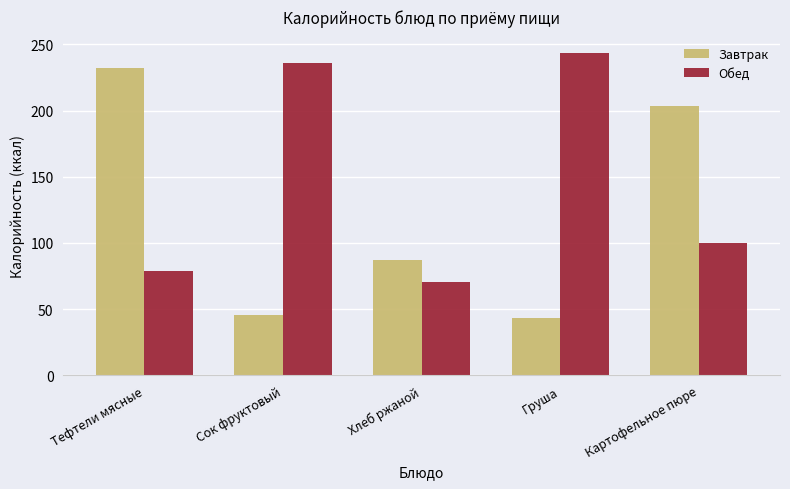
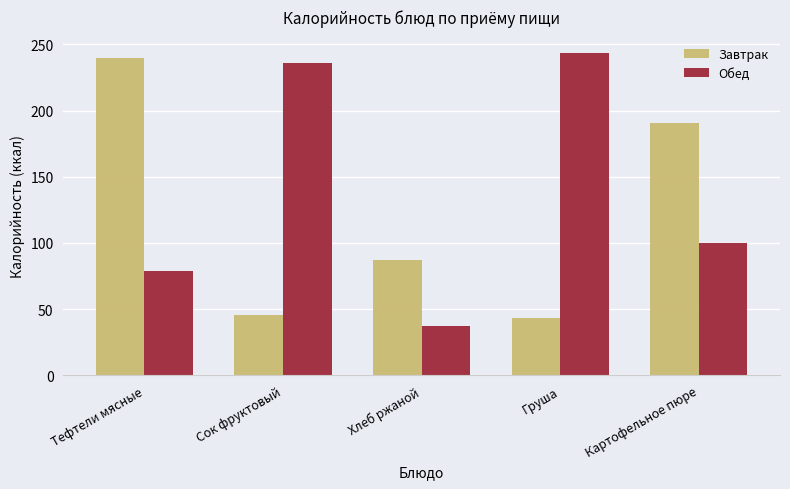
  {
    "Завтрак": {
-     "Тефтели мясные": 232,
+     "Тефтели мясные": 239,
      "Сок фруктовый": 45,
      "Хлеб ржаной": 87,
      "Груша": 43,
-     "Картофельное пюре": 203
+     "Картофельное пюре": 191
    },
    "Обед": {
      "Тефтели мясные": 79,
      "Сок фруктовый": 236,
-     "Хлеб ржаной": 70,
+     "Хлеб ржаной": 37,
      "Груша": 244,
      "Картофельное пюре": 100
    }
  }
